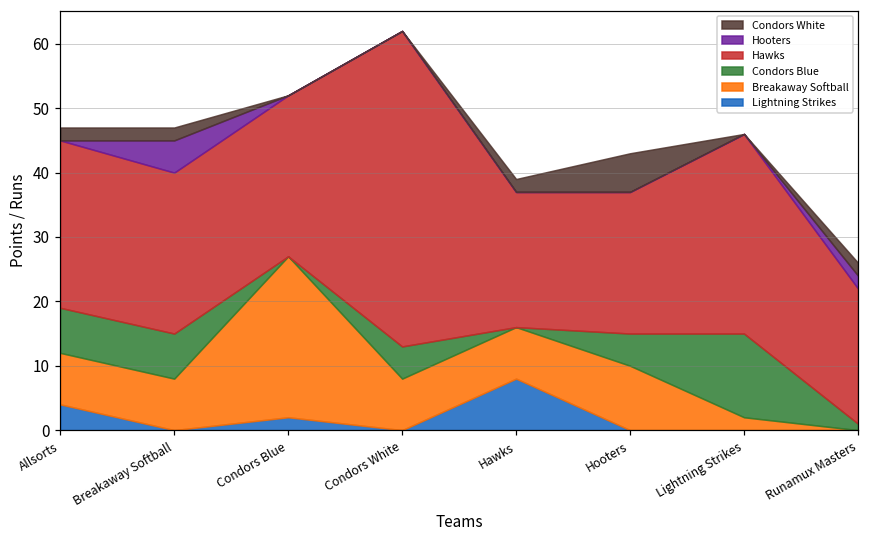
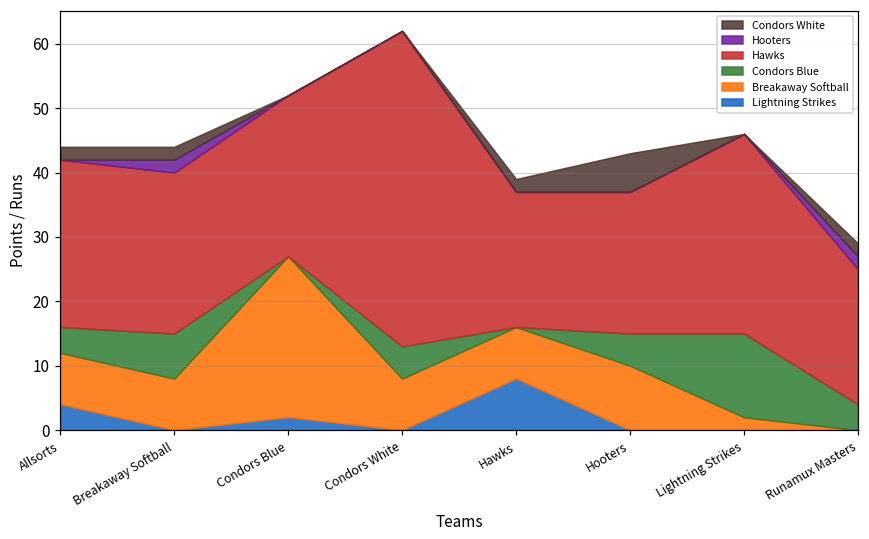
  {
    "Lightning Strikes": {
      "Allsorts": 4,
      "Breakaway Softball": 0,
      "Condors Blue": 2,
      "Condors White": 0,
      "Hawks": 8,
      "Hooters": 0,
      "Lightning Strikes": 0
    },
    "Breakaway Softball": {
      "Allsorts": 8,
      "Breakaway Softball": 8,
      "Condors White": 8,
      "Hooters": 10,
      "Lightning Strikes": 2
    },
    "Condors Blue": {
-     "Allsorts": 7,
+     "Allsorts": 4,
      "Breakaway Softball": 7,
      "Condors White": 5,
      "Hooters": 5,
      "Lightning Strikes": 13,
-     "Runamux Masters": 1
+     "Runamux Masters": 4
    },
    "Hawks": {
      "Breakaway Softball": 25,
      "Runamux Masters": 21
    },
    "Hooters": {
-     "Breakaway Softball": 5,
+     "Breakaway Softball": 2,
      "Runamux Masters": 2
    },
    "Condors White": {
      "Allsorts": 2,
      "Breakaway Softball": 2,
      "Hawks": 2,
      "Hooters": 6,
      "Runamux Masters": 2
    }
  }
